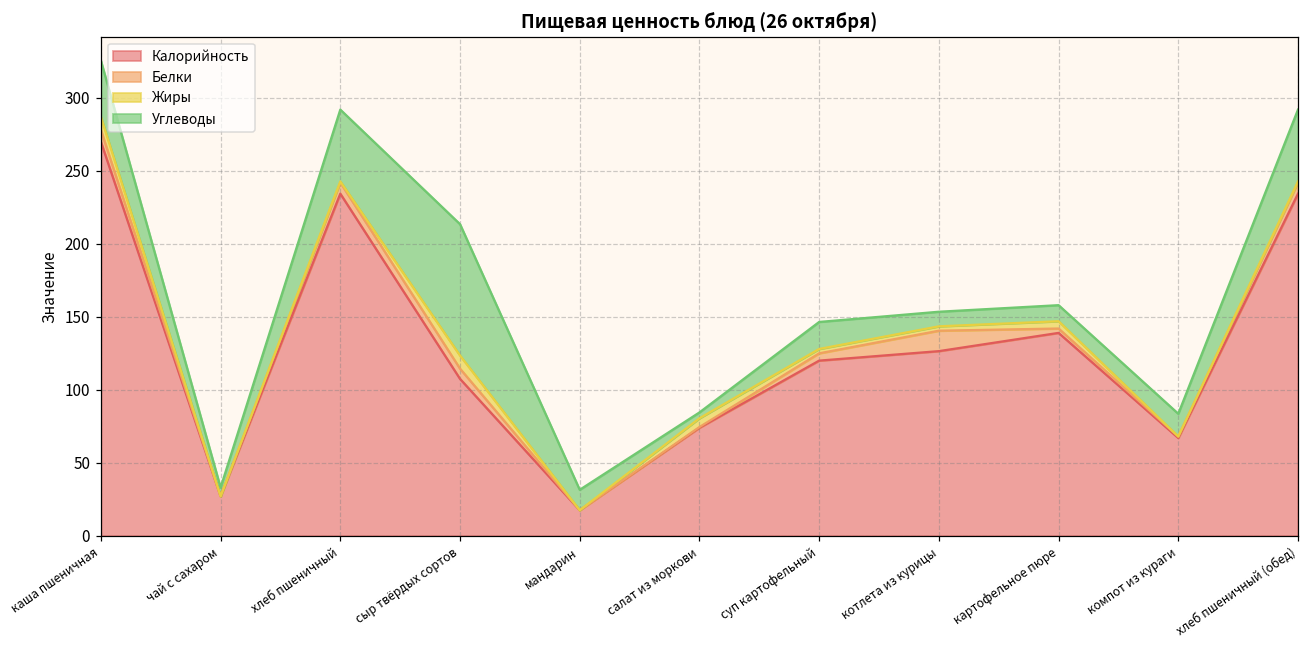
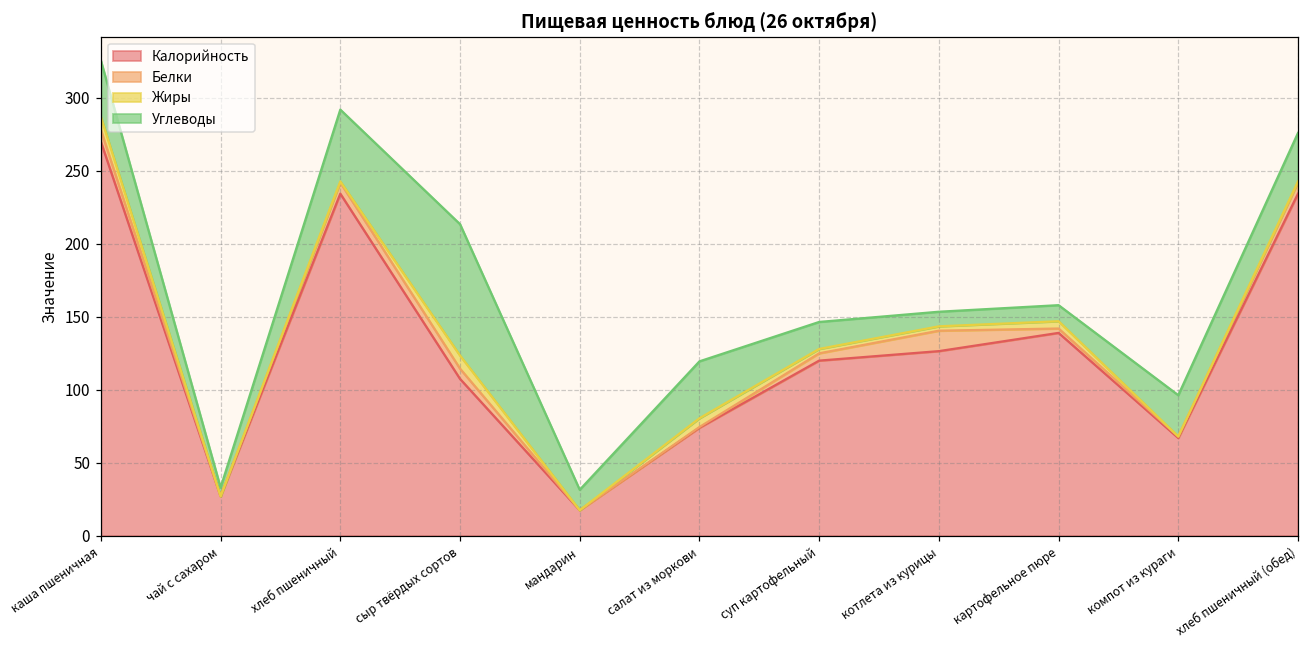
  {
    "Углеводы": {
      "каша пшеничная": 39,
      "чай с сахаром": 6,
      "хлеб пшеничный": 49,
      "сыр твёрдых сортов": 90,
      "мандарин": 14,
-     "салат из моркови": 4,
+     "салат из моркови": 39,
      "суп картофельный": 19,
      "котлета из курицы": 10,
      "картофельное пюре": 11,
-     "компот из кураги": 16,
-     "хлеб пшеничный (обед)": 49
+     "компот из кураги": 28,
+     "хлеб пшеничный (обед)": 33
    }
  }
